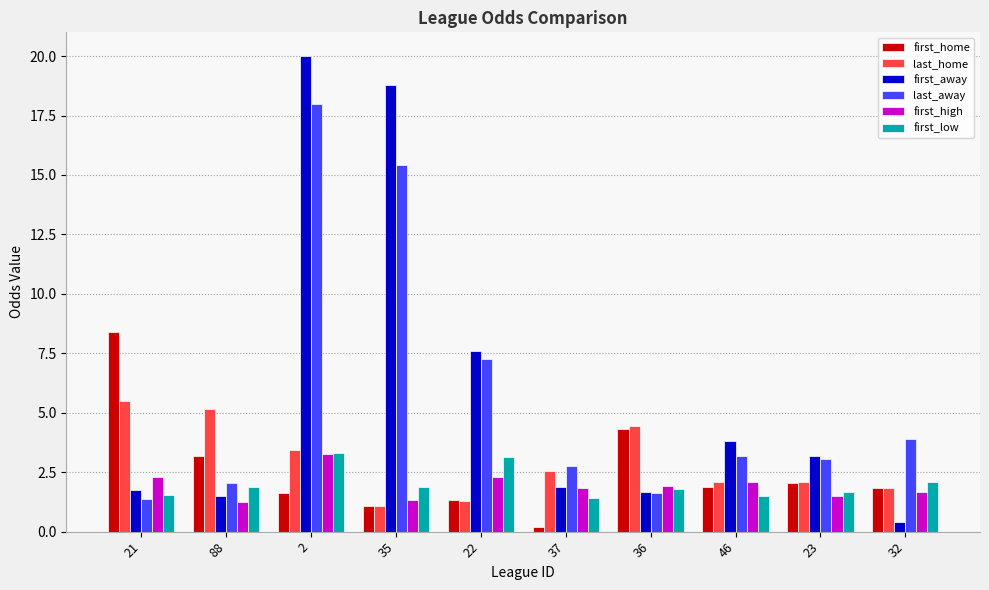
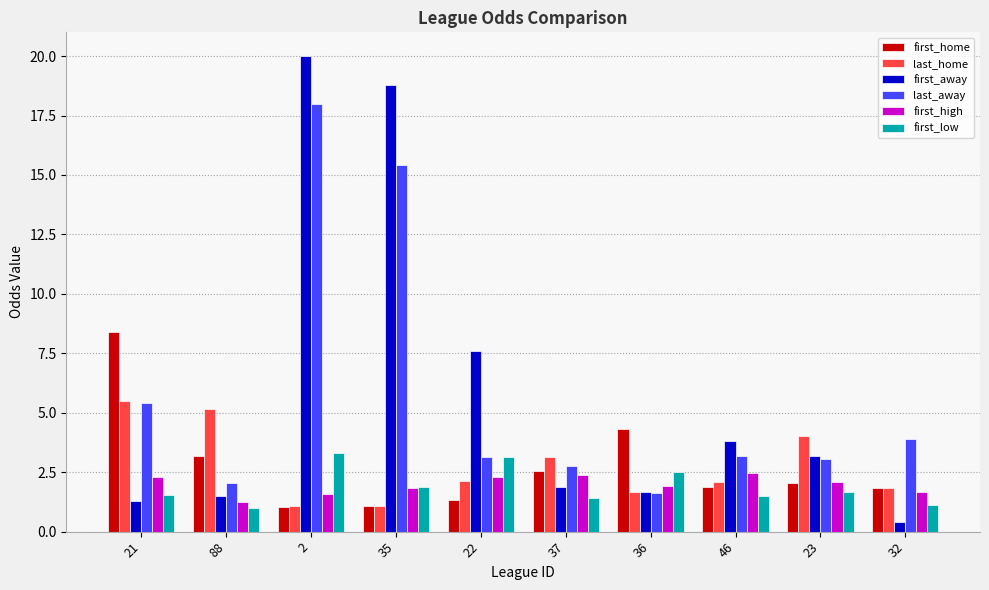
  {
    "first_home": {
      "21": 8.4,
      "88": 3.2,
-     "2": 1.6,
+     "2": 1.1,
      "35": 1.1,
      "22": 1.3,
-     "37": 0.2,
+     "37": 2.5,
      "36": 4.3,
      "46": 1.9,
      "23": 2.0,
      "32": 1.8
    },
    "last_home": {
      "21": 5.5,
      "88": 5.2,
-     "2": 3.4,
+     "2": 1.1,
      "35": 1.1,
-     "22": 1.3,
-     "37": 2.6,
-     "36": 4.5,
+     "22": 2.1,
+     "37": 3.2,
+     "36": 1.7,
      "46": 2.1,
-     "23": 2.1,
+     "23": 4.0,
      "32": 1.8
    },
    "first_away": {
-     "21": 1.8,
+     "21": 1.3,
      "88": 1.5,
      "2": 20.0,
      "35": 18.8,
      "22": 7.6,
      "37": 1.9,
      "36": 1.7,
      "46": 3.8,
      "23": 3.2,
      "32": 0.4
    },
    "last_away": {
-     "21": 1.4,
+     "21": 5.4,
      "88": 2.1,
      "2": 18.0,
      "35": 15.4,
-     "22": 7.3,
+     "22": 3.1,
      "37": 2.8,
      "36": 1.6,
      "46": 3.2,
      "23": 3.1,
      "32": 3.9
    },
    "first_high": {
      "21": 2.3,
      "88": 1.3,
-     "2": 3.3,
-     "35": 1.4,
+     "2": 1.6,
+     "35": 1.8,
      "22": 2.3,
-     "37": 1.9,
+     "37": 2.4,
      "36": 1.9,
-     "46": 2.1,
-     "23": 1.5,
+     "46": 2.5,
+     "23": 2.1,
      "32": 1.7
    },
    "first_low": {
      "21": 1.5,
-     "88": 1.9,
+     "88": 1.0,
      "2": 3.3,
      "35": 1.9,
      "22": 3.1,
      "37": 1.4,
-     "36": 1.8,
+     "36": 2.5,
      "46": 1.5,
      "23": 1.7,
-     "32": 2.1
+     "32": 1.1
    }
  }
